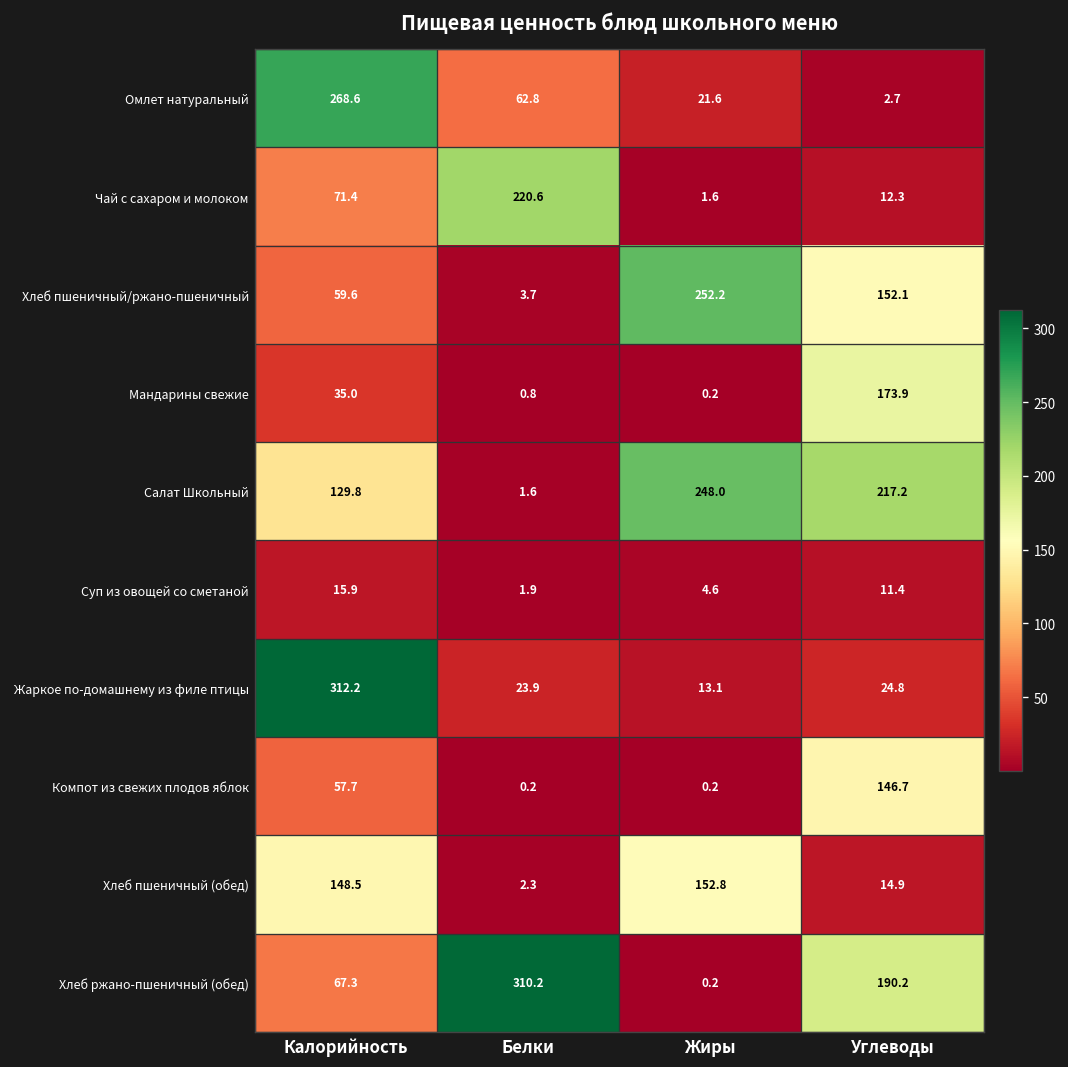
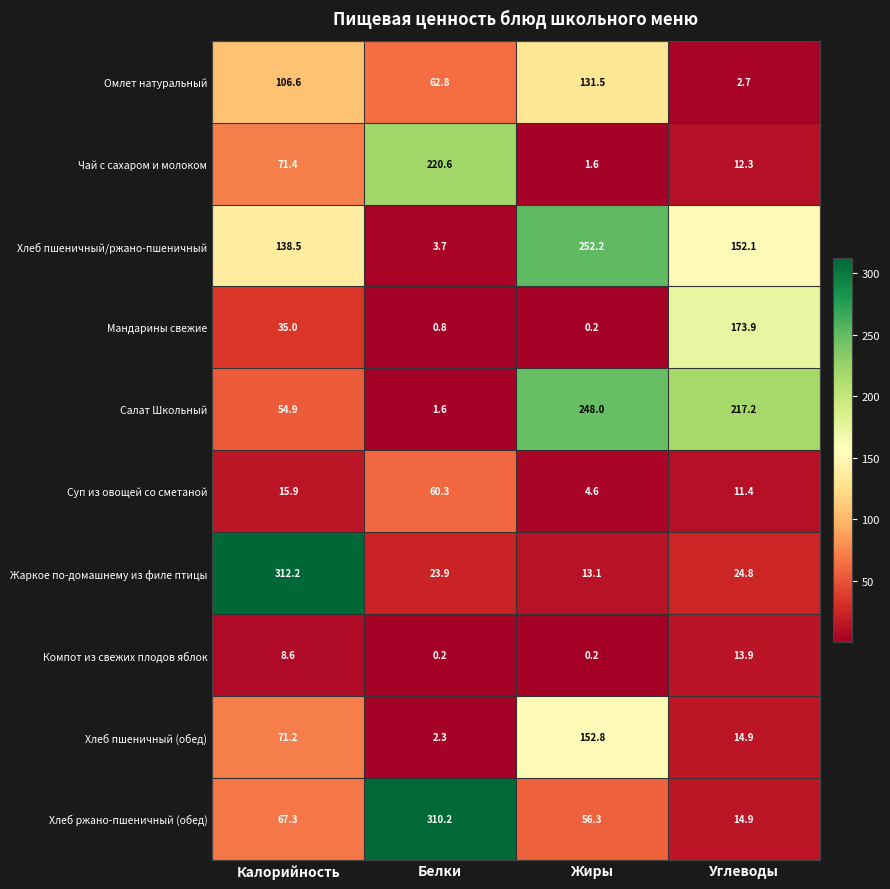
  {
    "Омлет натуральный": {
-     "Калорийность": 268.6,
+     "Калорийность": 106.6,
      "Белки": 62.8,
-     "Жиры": 21.6,
+     "Жиры": 131.5,
      "Углеводы": 2.7
    },
    "Чай с сахаром и молоком": {
      "Калорийность": 71.4,
      "Белки": 220.6,
      "Жиры": 1.6,
      "Углеводы": 12.3
    },
    "Хлеб пшеничный/ржано-пшеничный": {
-     "Калорийность": 59.6,
+     "Калорийность": 138.5,
      "Белки": 3.7,
      "Жиры": 252.2,
      "Углеводы": 152.1
    },
    "Мандарины свежие": {
      "Калорийность": 35.0,
      "Белки": 0.8,
      "Жиры": 0.2,
      "Углеводы": 173.9
    },
    "Салат Школьный": {
-     "Калорийность": 129.8,
+     "Калорийность": 54.9,
      "Белки": 1.6,
      "Жиры": 248.0,
      "Углеводы": 217.2
    },
    "Суп из овощей со сметаной": {
      "Калорийность": 15.9,
-     "Белки": 1.9,
+     "Белки": 60.3,
      "Жиры": 4.6,
      "Углеводы": 11.4
    },
    "Жаркое по-домашнему из филе птицы": {
      "Калорийность": 312.2,
      "Белки": 23.9,
      "Жиры": 13.1,
      "Углеводы": 24.8
    },
    "Компот из свежих плодов яблок": {
-     "Калорийность": 57.7,
+     "Калорийность": 8.6,
      "Белки": 0.2,
      "Жиры": 0.2,
-     "Углеводы": 146.7
+     "Углеводы": 13.9
    },
    "Хлеб пшеничный (обед)": {
-     "Калорийность": 148.5,
+     "Калорийность": 71.2,
      "Белки": 2.3,
      "Жиры": 152.8,
      "Углеводы": 14.9
    },
    "Хлеб ржано-пшеничный (обед)": {
      "Калорийность": 67.3,
      "Белки": 310.2,
-     "Жиры": 0.2,
-     "Углеводы": 190.2
+     "Жиры": 56.3,
+     "Углеводы": 14.9
    }
  }
